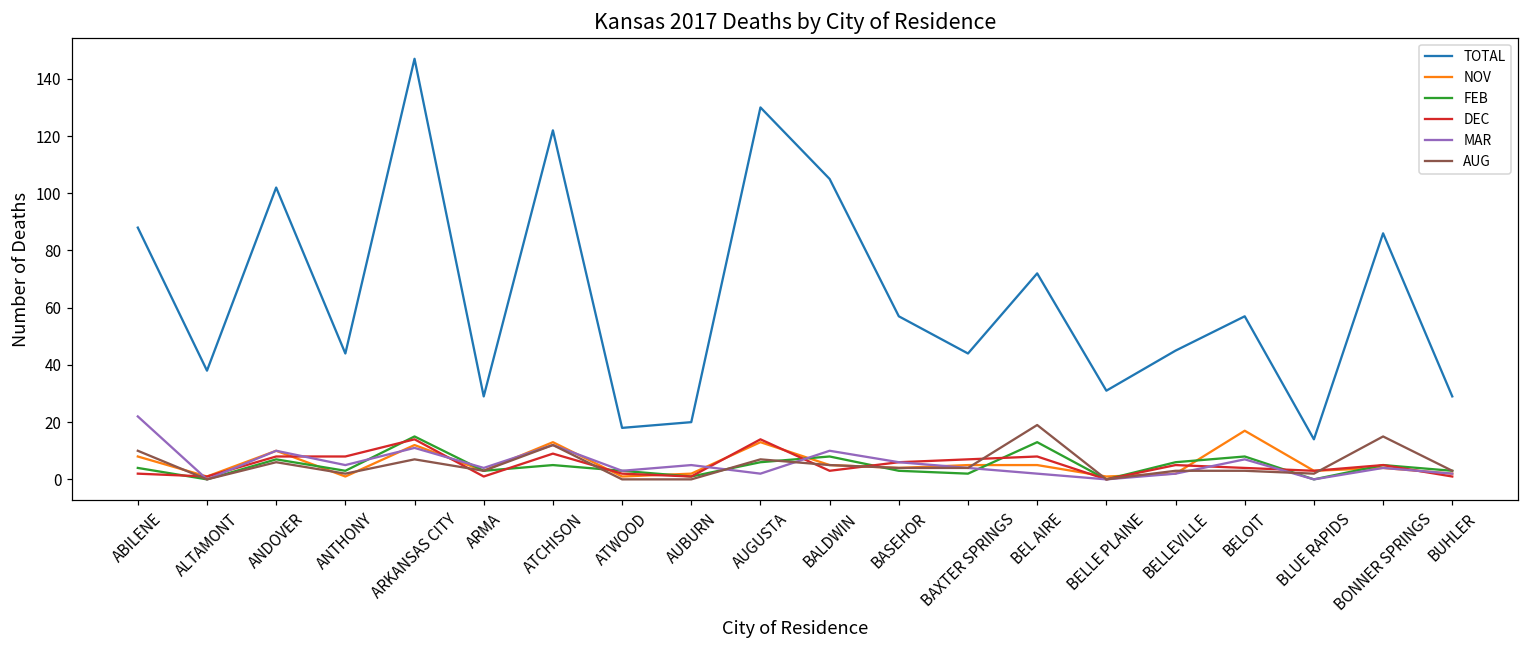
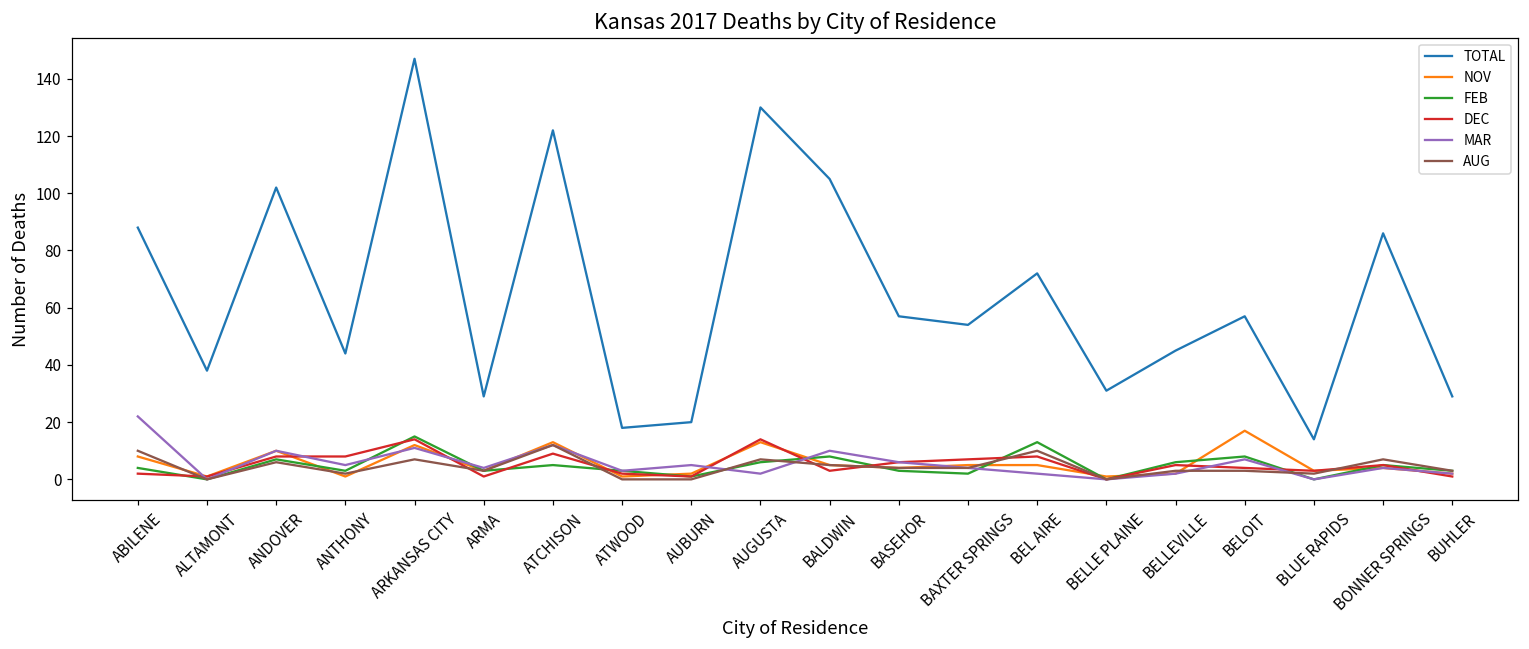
  {
    "TOTAL": {
      "ABILENE": 88,
      "ALTAMONT": 38,
      "ANDOVER": 102,
      "ANTHONY": 44,
      "ARKANSAS CITY": 147,
      "ARMA": 29,
      "ATCHISON": 122,
      "ATWOOD": 18,
      "AUBURN": 20,
      "AUGUSTA": 130,
      "BALDWIN": 105,
      "BASEHOR": 57,
-     "BAXTER SPRINGS": 44,
+     "BAXTER SPRINGS": 54,
      "BEL AIRE": 72,
      "BELLE PLAINE": 31,
      "BELLEVILLE": 45,
      "BELOIT": 57,
      "BLUE RAPIDS": 14,
      "BONNER SPRINGS": 86,
      "BUHLER": 29
    },
    "NOV": {
      "ABILENE": 8,
      "ANTHONY": 1,
      "ARKANSAS CITY": 12,
      "ATCHISON": 13,
      "ATWOOD": 1,
      "AUBURN": 2,
      "AUGUSTA": 13,
      "BAXTER SPRINGS": 5,
      "BEL AIRE": 5,
      "BELLE PLAINE": 1,
      "BELOIT": 17
    },
    "FEB": {
      "ABILENE": 4,
      "ANDOVER": 7,
      "ANTHONY": 3,
      "ARKANSAS CITY": 15,
      "ATCHISON": 5,
      "AUGUSTA": 6,
      "BALDWIN": 8,
      "BASEHOR": 3,
      "BAXTER SPRINGS": 2,
      "BEL AIRE": 13,
      "BELLEVILLE": 6,
      "BELOIT": 8
    },
    "DEC": {
      "ABILENE": 2,
      "ANDOVER": 8,
      "ANTHONY": 8,
      "ARKANSAS CITY": 14,
      "ARMA": 1,
      "ATCHISON": 9,
      "ATWOOD": 2,
      "AUGUSTA": 14,
      "BALDWIN": 3,
      "BAXTER SPRINGS": 7,
      "BEL AIRE": 8,
      "BELLEVILLE": 5,
      "BELOIT": 4,
      "BUHLER": 1
    },
    "MAR": {
      "ABILENE": 22,
      "ANTHONY": 5,
      "ARKANSAS CITY": 11,
      "ARMA": 4,
      "AUBURN": 5,
      "AUGUSTA": 2,
      "BALDWIN": 10,
      "BEL AIRE": 2,
      "BELOIT": 7
    },
    "AUG": {
      "ABILENE": 10,
      "ANDOVER": 6,
      "ANTHONY": 2,
      "ARKANSAS CITY": 7,
      "ATWOOD": 0,
      "AUBURN": 0,
      "AUGUSTA": 7,
-     "BEL AIRE": 19,
+     "BEL AIRE": 10,
      "BELLEVILLE": 3,
      "BELOIT": 3,
      "BLUE RAPIDS": 2,
-     "BONNER SPRINGS": 15
+     "BONNER SPRINGS": 7
    }
  }
